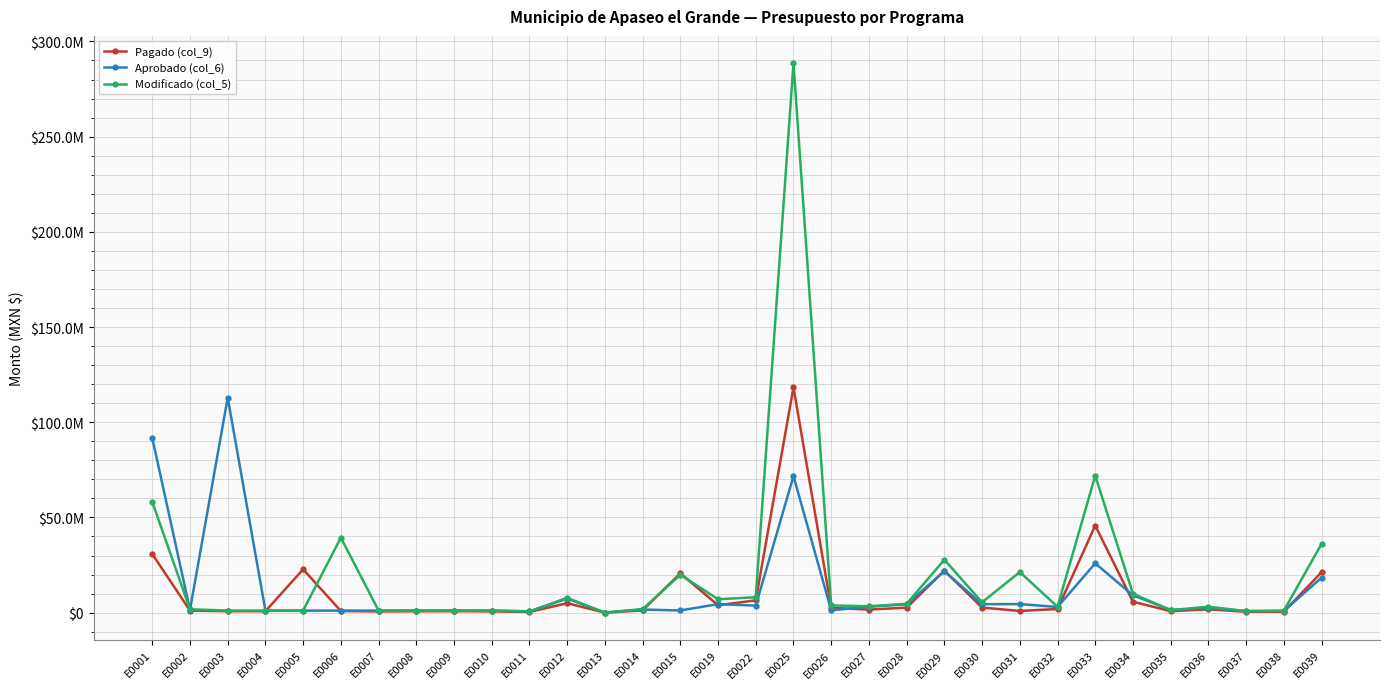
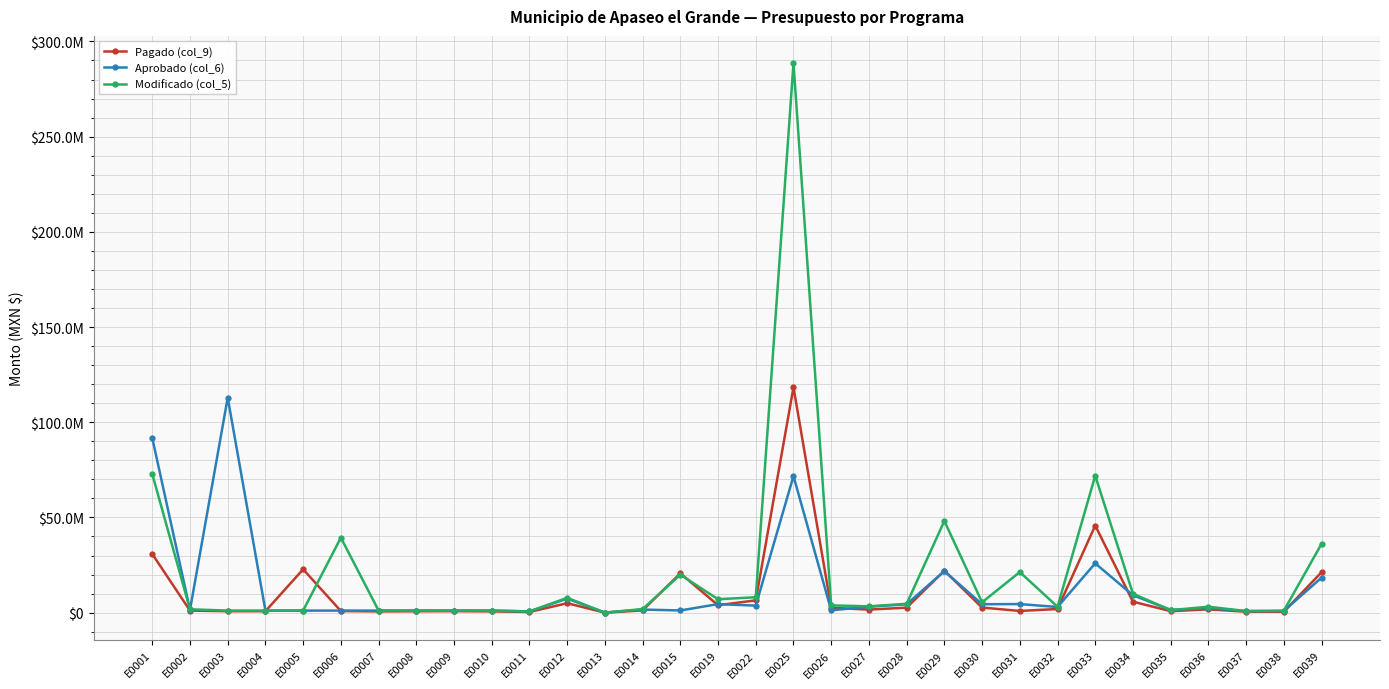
  {
    "Pagado (col_9)": {
      "E0001": "$31000000",
      "E0005": "$23000000",
      "E0012": "$5000000",
      "E0022": "$6000000",
      "E0025": "$118000000",
      "E0027": "$2000000",
      "E0028": "$3000000",
      "E0030": "$3000000",
      "E0031": "$1000000",
      "E0033": "$46000000",
      "E0034": "$6000000",
      "E0039": "$21000000"
    },
    "Aprobado (col_6)": {
      "E0001": "$92000000",
      "E0003": "$113000000",
      "E0015": "$1000000",
      "E0022": "$4000000",
      "E0025": "$72000000",
      "E0031": "$5000000",
      "E0033": "$26000000",
      "E0039": "$18000000"
    },
    "Modificado (col_5)": {
-     "E0001": "$58000000",
+     "E0001": "$73000000",
      "E0006": "$39000000",
      "E0019": "$7000000",
      "E0022": "$8000000",
      "E0025": "$288000000",
-     "E0029": "$28000000",
+     "E0029": "$48000000",
      "E0031": "$21000000",
      "E0033": "$72000000",
      "E0039": "$36000000"
    }
  }
